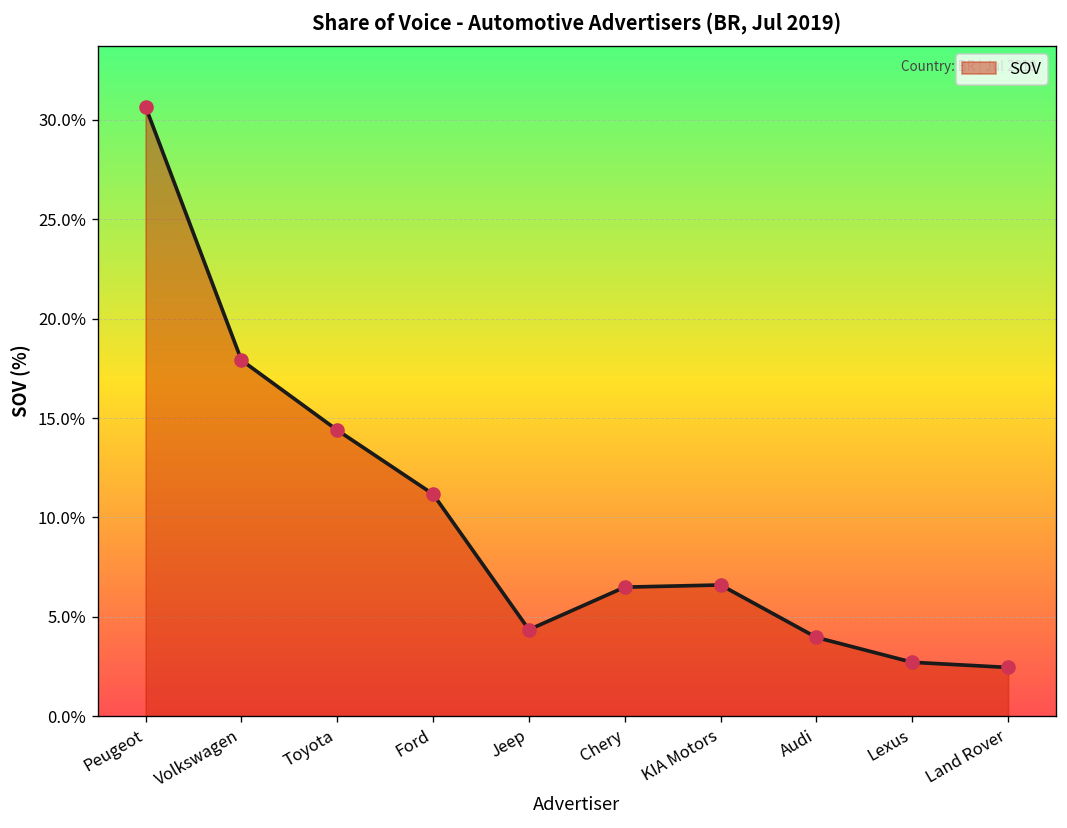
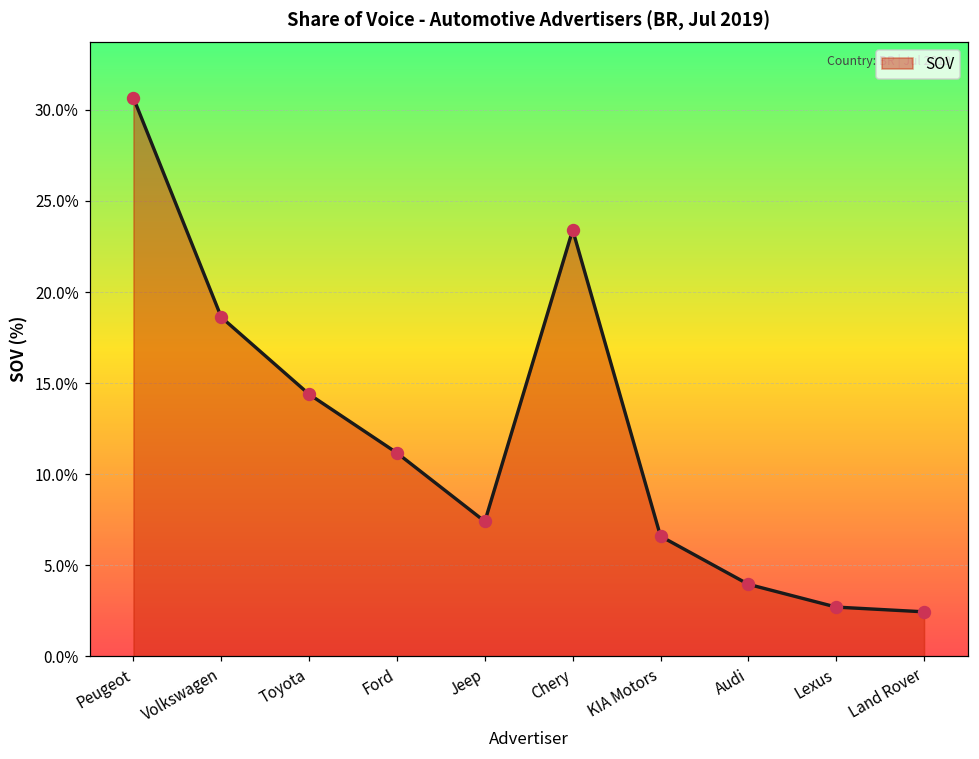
  {
    "Peugeot": "30.7%",
-   "Volkswagen": "17.9%",
+   "Volkswagen": "18.6%",
    "Toyota": "14.4%",
    "Ford": "11.2%",
-   "Jeep": "4.4%",
-   "Chery": "6.5%",
+   "Jeep": "7.4%",
+   "Chery": "23.4%",
    "KIA Motors": "6.6%",
    "Audi": "4.0%",
    "Lexus": "2.7%",
    "Land Rover": "2.5%"
  }
